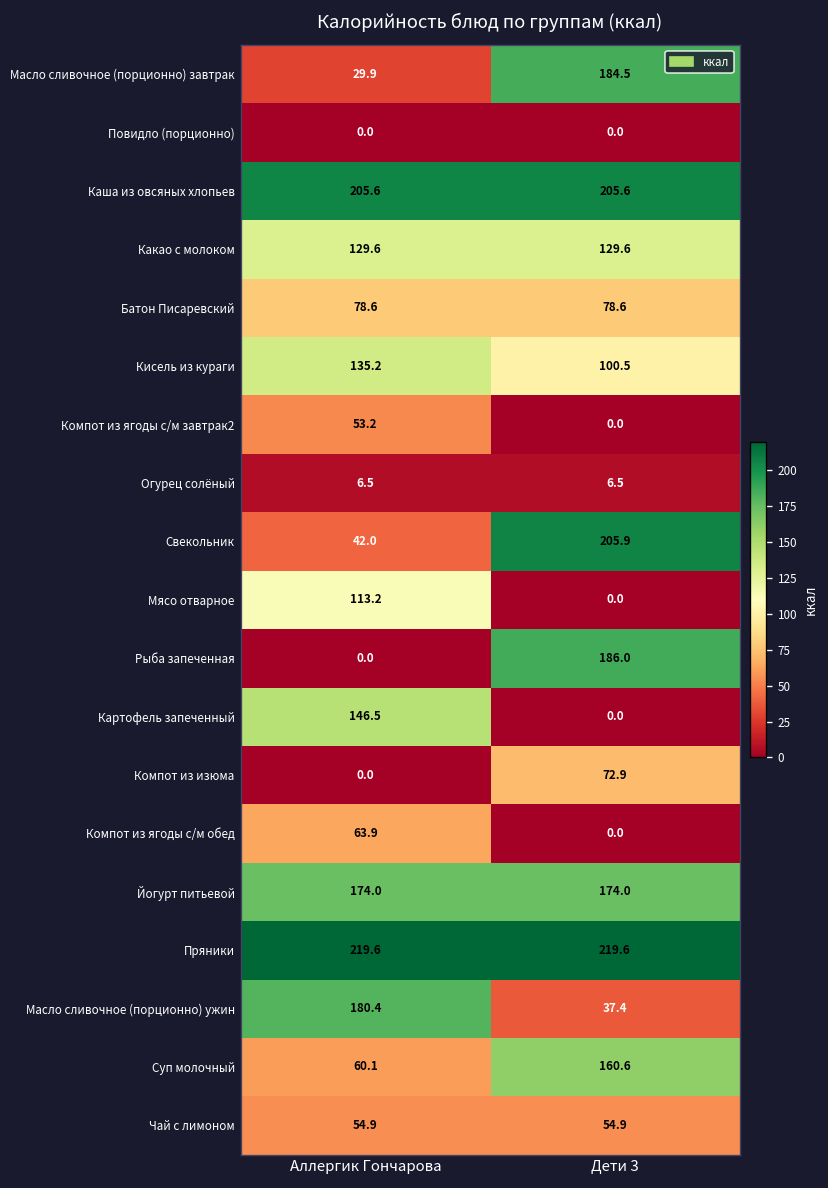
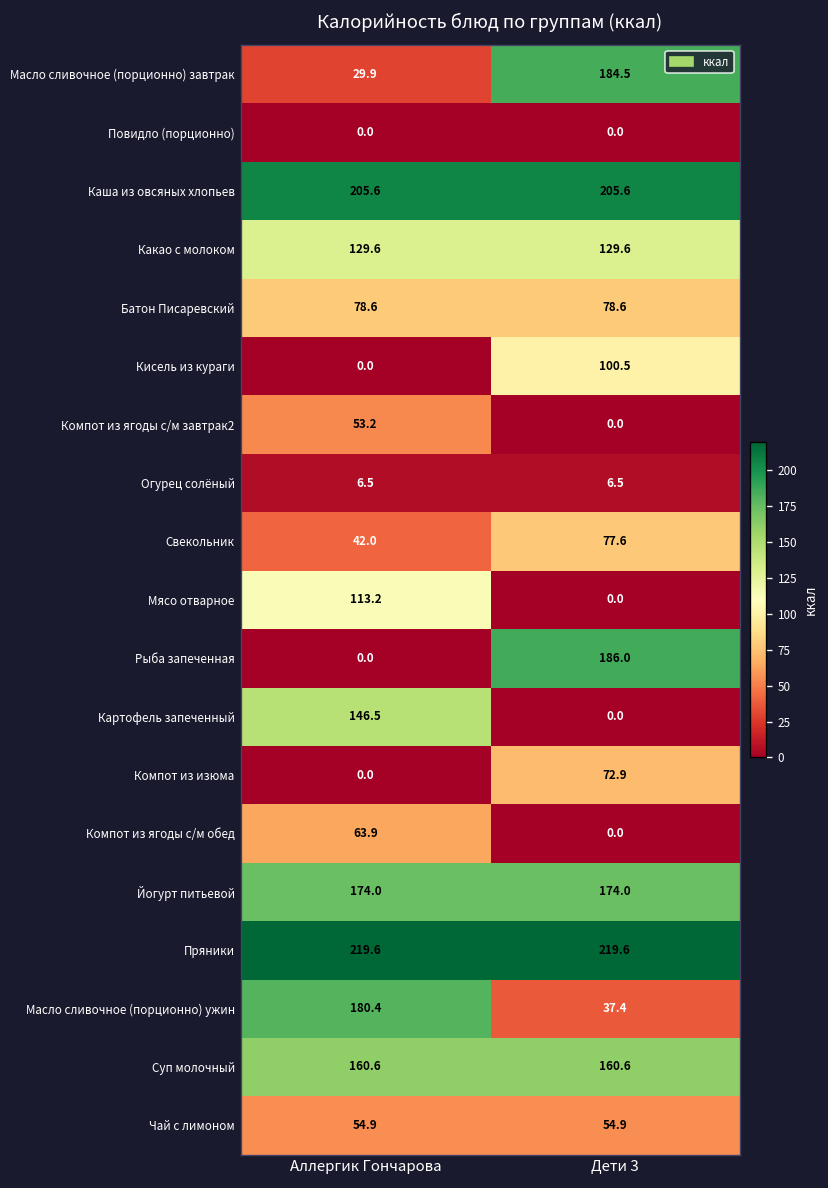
  {
    "Масло сливочное (порционно) завтрак": {
      "Аллергик Гончарова": 29.9,
      "Дети 3": 184.5
    },
    "Повидло (порционно)": {
      "Аллергик Гончарова": 0.0,
      "Дети 3": 0.0
    },
    "Каша из овсяных хлопьев": {
      "Аллергик Гончарова": 205.6,
      "Дети 3": 205.6
    },
    "Какао с молоком": {
      "Аллергик Гончарова": 129.6,
      "Дети 3": 129.6
    },
    "Батон Писаревский": {
      "Аллергик Гончарова": 78.6,
      "Дети 3": 78.6
    },
    "Кисель из кураги": {
-     "Аллергик Гончарова": 135.2,
+     "Аллергик Гончарова": 0.0,
      "Дети 3": 100.5
    },
    "Компот из ягоды с/м завтрак2": {
      "Аллергик Гончарова": 53.2,
      "Дети 3": 0.0
    },
    "Огурец солёный": {
      "Аллергик Гончарова": 6.5,
      "Дети 3": 6.5
    },
    "Свекольник": {
      "Аллергик Гончарова": 42.0,
-     "Дети 3": 205.9
+     "Дети 3": 77.6
    },
    "Мясо отварное": {
      "Аллергик Гончарова": 113.2,
      "Дети 3": 0.0
    },
    "Рыба запеченная": {
      "Аллергик Гончарова": 0.0,
      "Дети 3": 186.0
    },
    "Картофель запеченный": {
      "Аллергик Гончарова": 146.5,
      "Дети 3": 0.0
    },
    "Компот из изюма": {
      "Аллергик Гончарова": 0.0,
      "Дети 3": 72.9
    },
    "Компот из ягоды с/м обед": {
      "Аллергик Гончарова": 63.9,
      "Дети 3": 0.0
    },
    "Йогурт питьевой": {
      "Аллергик Гончарова": 174.0,
      "Дети 3": 174.0
    },
    "Пряники": {
      "Аллергик Гончарова": 219.6,
      "Дети 3": 219.6
    },
    "Масло сливочное (порционно) ужин": {
      "Аллергик Гончарова": 180.4,
      "Дети 3": 37.4
    },
    "Суп молочный": {
-     "Аллергик Гончарова": 60.1,
+     "Аллергик Гончарова": 160.6,
      "Дети 3": 160.6
    },
    "Чай с лимоном": {
      "Аллергик Гончарова": 54.9,
      "Дети 3": 54.9
    }
  }
